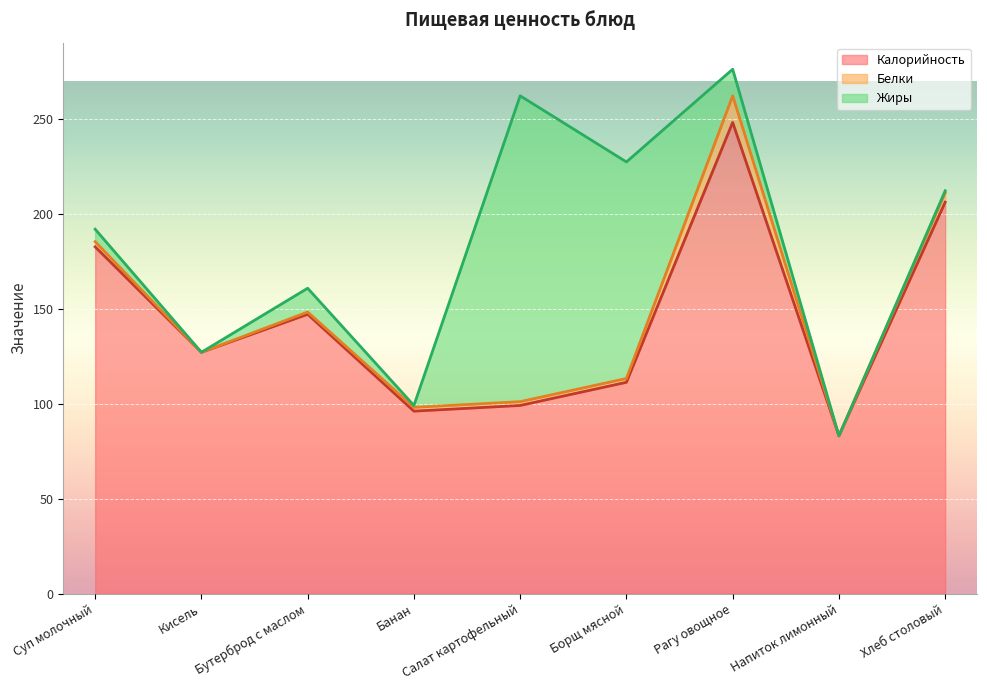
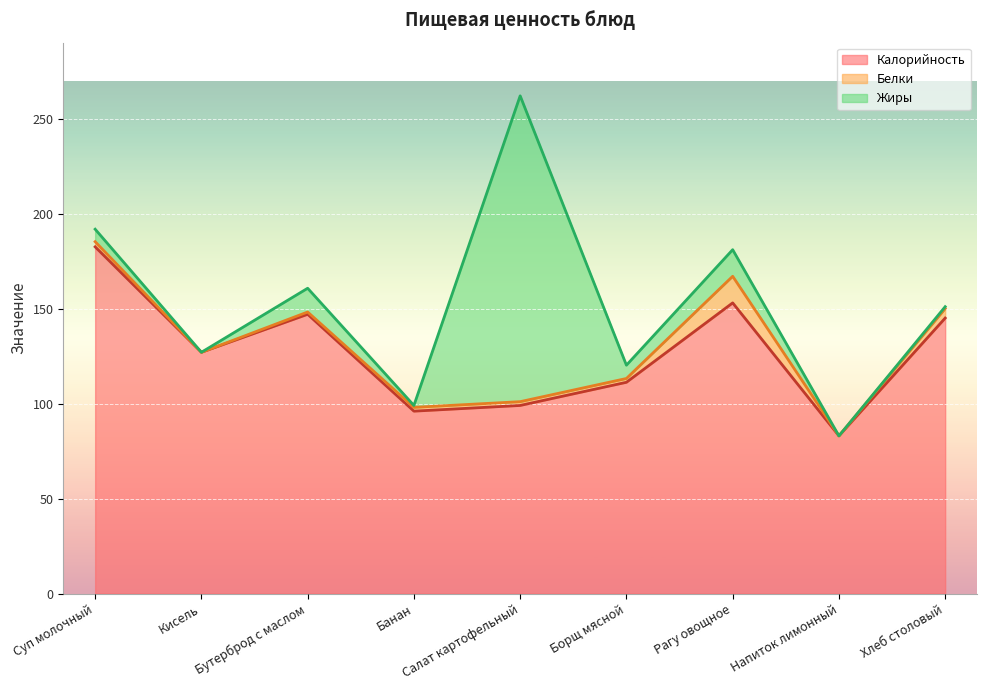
  {
    "Калорийность": {
      "Суп молочный": 183,
      "Банан": 96,
      "Салат картофельный": 99,
      "Борщ мясной": 111,
-     "Рагу овощное": 248,
-     "Хлеб столовый": 206
+     "Рагу овощное": 153,
+     "Хлеб столовый": 145
    },
    "Белки": {
      "Суп молочный": 3,
      "Салат картофельный": 2,
      "Борщ мясной": 2,
      "Рагу овощное": 14
    },
    "Жиры": {
      "Суп молочный": 7,
      "Бутерброд с маслом": 13,
      "Салат картофельный": 161,
-     "Борщ мясной": 114,
+     "Борщ мясной": 7,
      "Рагу овощное": 14
    }
  }
